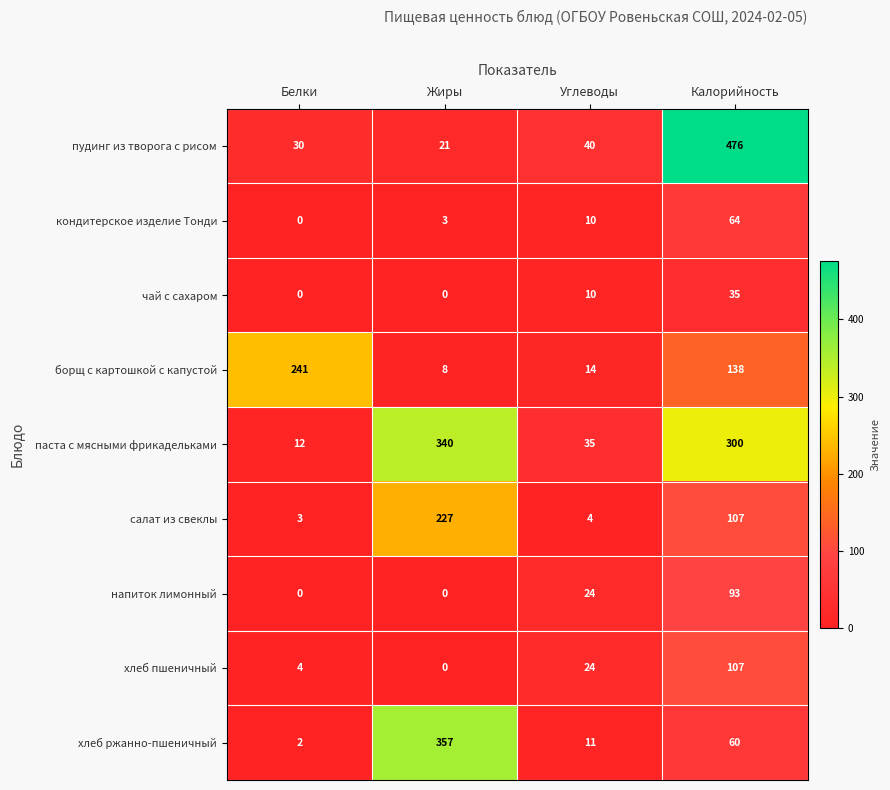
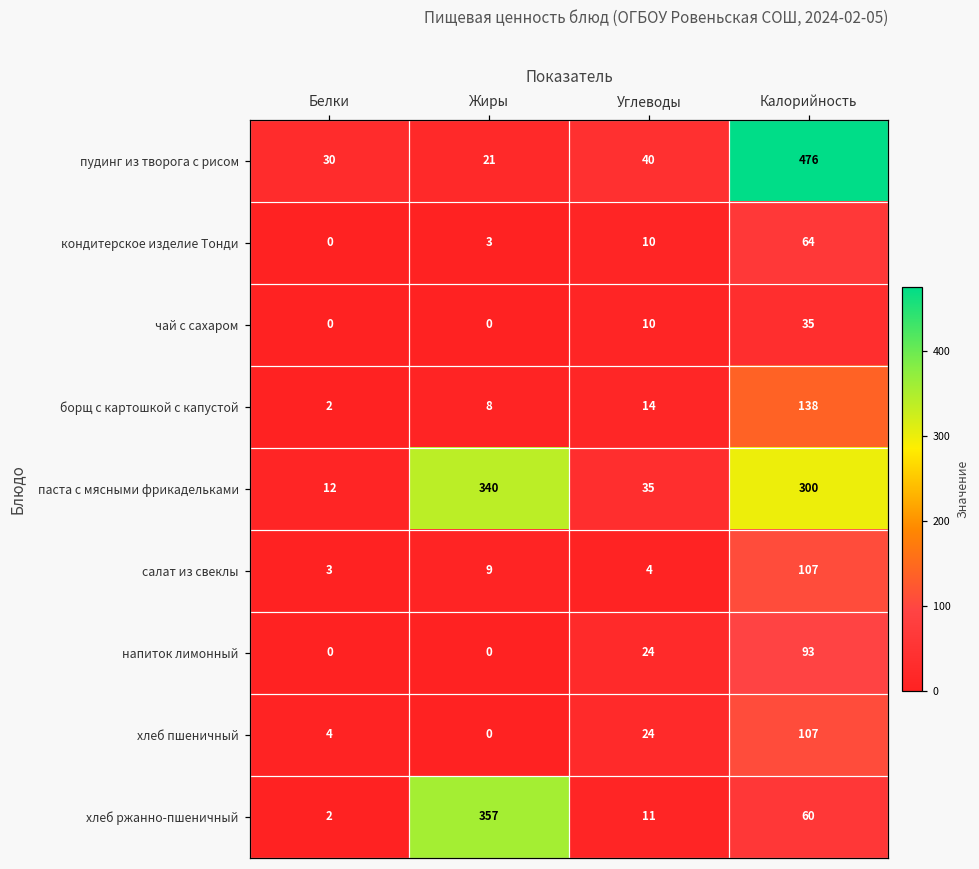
  {
    "пудинг из творога с рисом": {
      "Белки": 30,
      "Жиры": 21,
      "Углеводы": 40,
      "Калорийность": 476
    },
    "кондитерское изделие Тонди": {
      "Белки": 0,
      "Жиры": 3,
      "Углеводы": 10,
      "Калорийность": 64
    },
    "чай с сахаром": {
      "Белки": 0,
      "Жиры": 0,
      "Углеводы": 10,
      "Калорийность": 35
    },
    "борщ с картошкой с капустой": {
-     "Белки": 241,
+     "Белки": 2,
      "Жиры": 8,
      "Углеводы": 14,
      "Калорийность": 138
    },
    "паста с мясными фрикадельками": {
      "Белки": 12,
      "Жиры": 340,
      "Углеводы": 35,
      "Калорийность": 300
    },
    "салат из свеклы": {
      "Белки": 3,
-     "Жиры": 227,
+     "Жиры": 9,
      "Углеводы": 4,
      "Калорийность": 107
    },
    "напиток лимонный": {
      "Белки": 0,
      "Жиры": 0,
      "Углеводы": 24,
      "Калорийность": 93
    },
    "хлеб пшеничный": {
      "Белки": 4,
      "Жиры": 0,
      "Углеводы": 24,
      "Калорийность": 107
    },
    "хлеб ржанно-пшеничный": {
      "Белки": 2,
      "Жиры": 357,
      "Углеводы": 11,
      "Калорийность": 60
    }
  }
